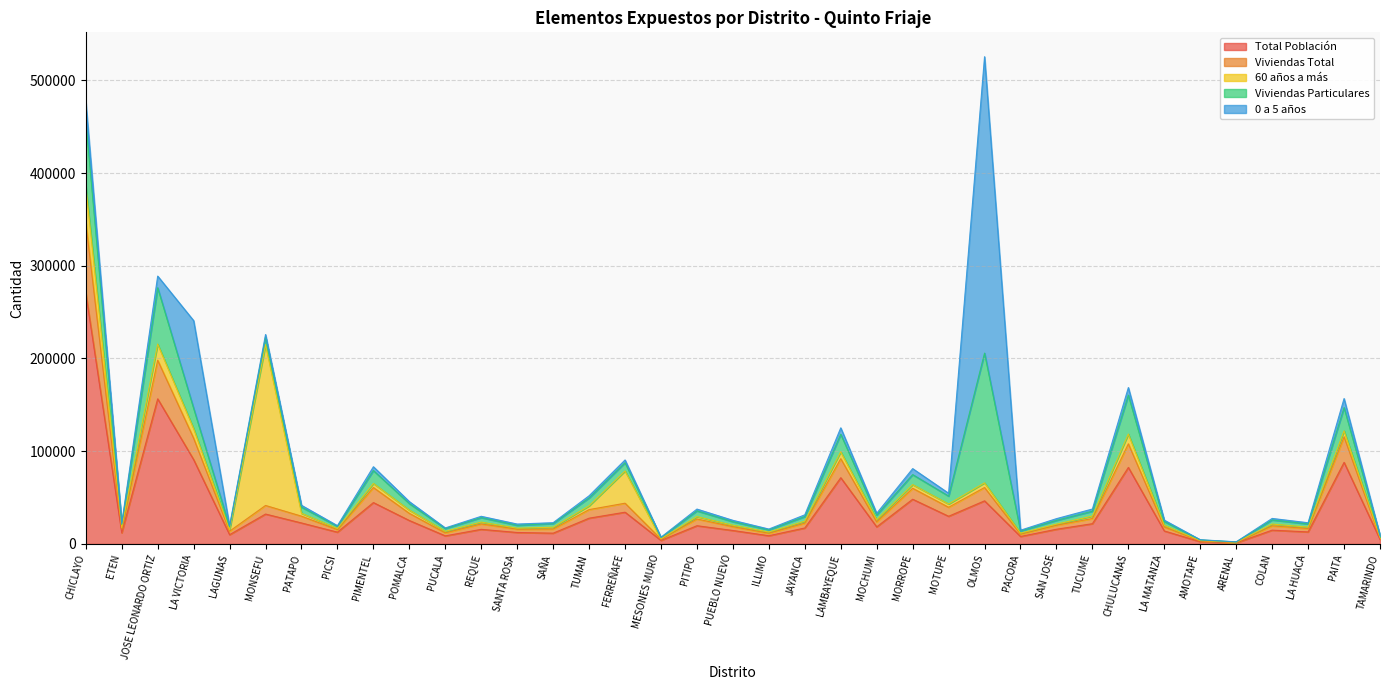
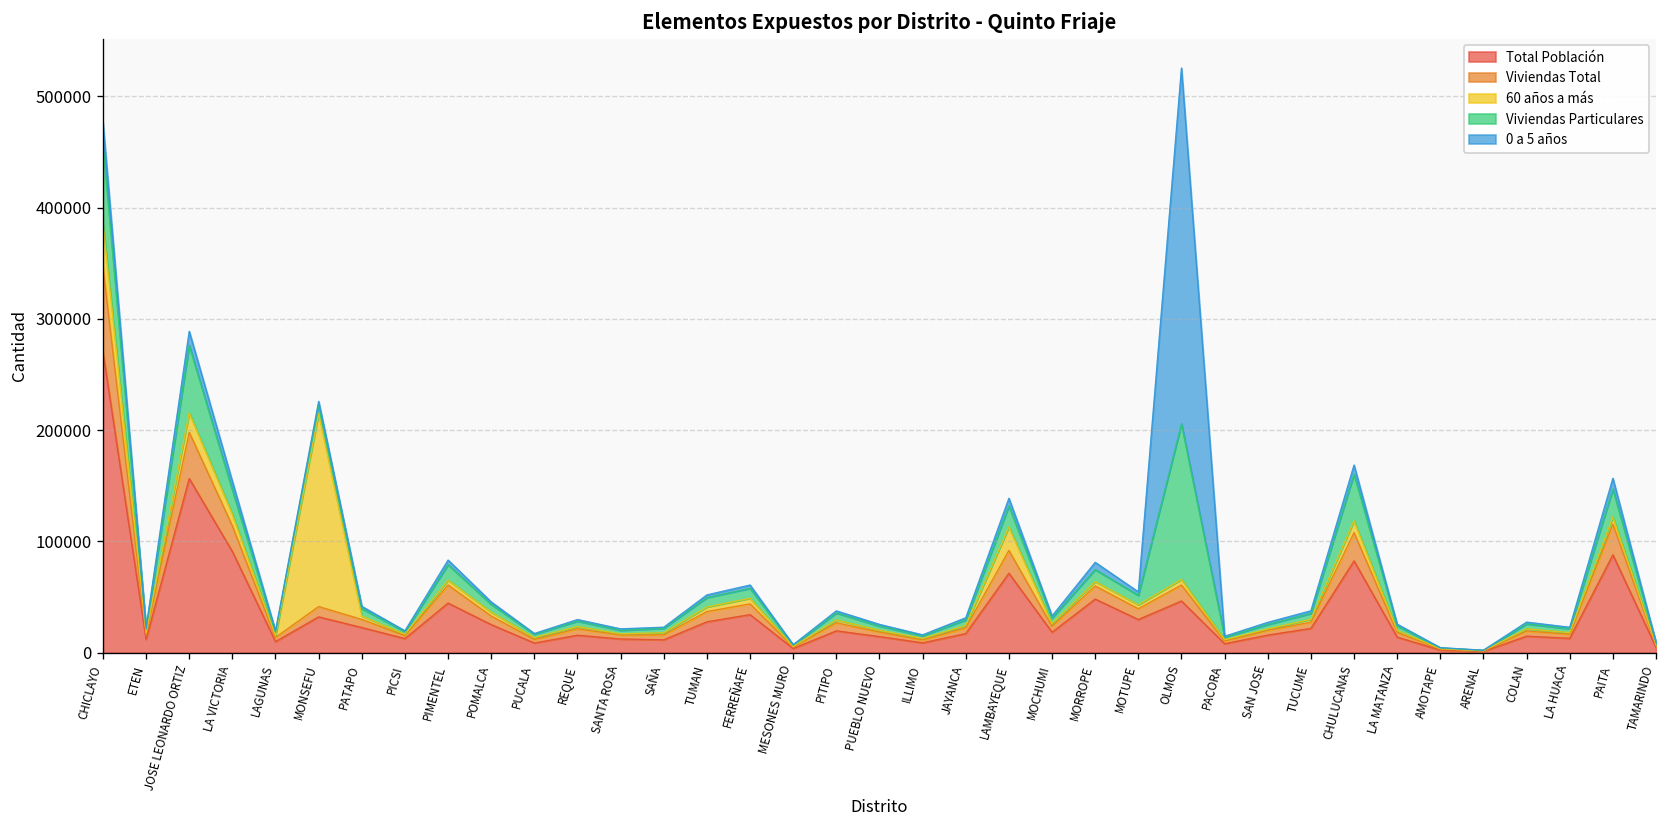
  {
    "60 años a más": {
      "CHICLAYO": 40000,
      "JOSE LEONARDO ORTIZ": 20000,
      "LA VICTORIA": 10000,
      "MONSEFU": 170000,
      "PATAPO": 0,
      "PIMENTEL": 0,
      "POMALCA": 0,
      "TUMAN": 0,
-     "FERREÑAFE": 30000,
-     "LAMBAYEQUE": 10000,
+     "FERREÑAFE": 10000,
+     "LAMBAYEQUE": 20000,
      "MORROPE": 0,
      "MOTUPE": 0,
      "OLMOS": 10000,
      "CHULUCANAS": 10000,
      "PAITA": 10000
    },
    "Viviendas Particulares": {
      "CHICLAYO": 70000,
      "JOSE LEONARDO ORTIZ": 60000,
      "LA VICTORIA": 20000,
      "MONSEFU": 10000,
      "PIMENTEL": 10000,
      "FERREÑAFE": 10000,
      "LAMBAYEQUE": 20000,
      "MORROPE": 10000,
      "MOTUPE": 10000,
      "OLMOS": 140000,
      "CHULUCANAS": 40000,
      "PAITA": 30000
    },
    "0 a 5 años": {
      "CHICLAYO": 20000,
      "JOSE LEONARDO ORTIZ": 10000,
-     "LA VICTORIA": 90000,
+     "LA VICTORIA": 10000,
      "MONSEFU": 0,
      "PIMENTEL": 0,
      "FERREÑAFE": 0,
      "LAMBAYEQUE": 10000,
      "MORROPE": 10000,
      "MOTUPE": 0,
      "OLMOS": 320000,
      "CHULUCANAS": 10000,
      "PAITA": 10000
    }
  }
